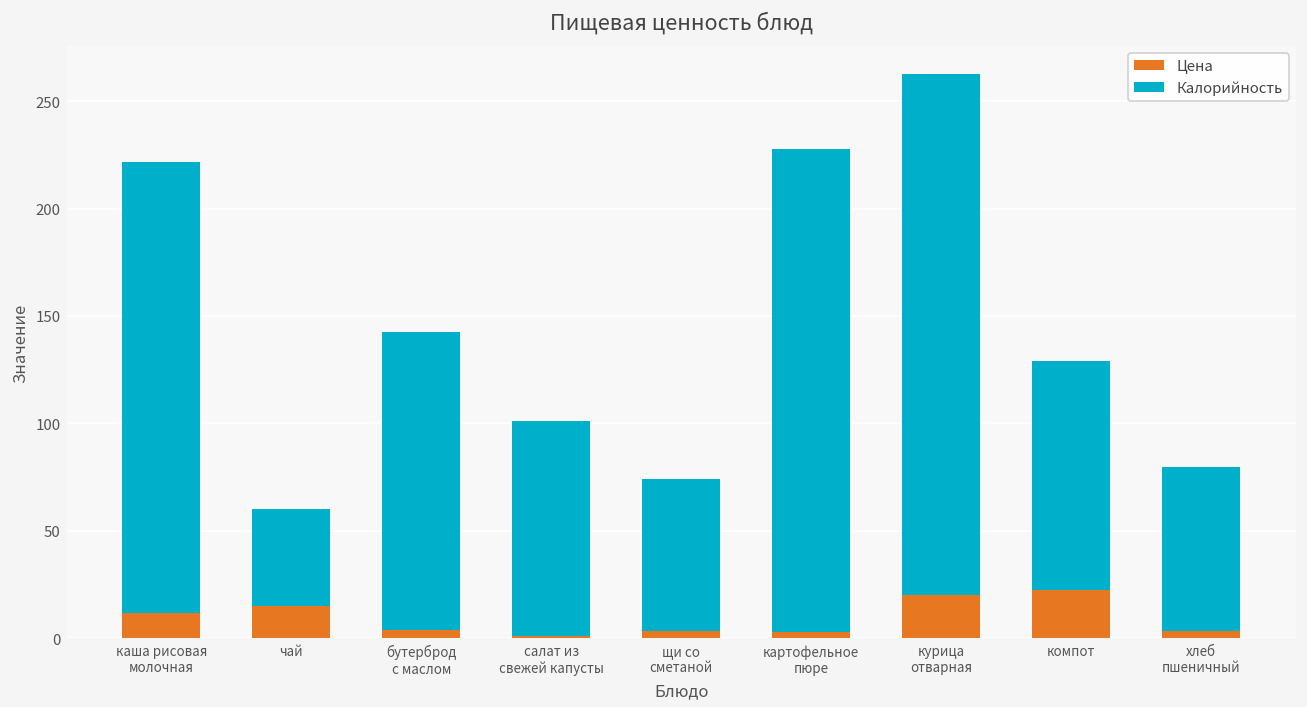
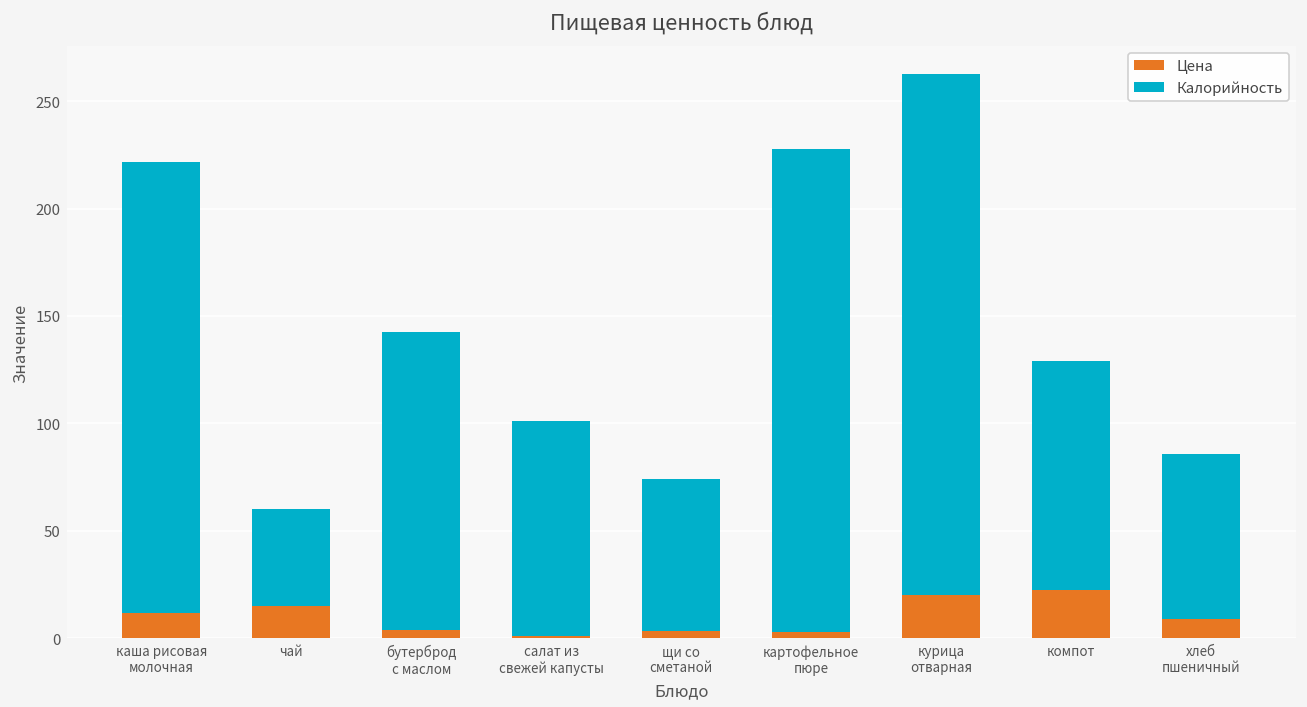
  {
    "Цена": {
      "каша рисовая молочная": 12,
      "чай": 15,
      "бутерброд с маслом": 4,
      "щи со сметаной": 3,
      "картофельное пюре": 3,
      "курица отварная": 20,
      "компот": 22,
-     "хлеб пшеничный": 3
+     "хлеб пшеничный": 9
    },
    "Калорийность": {
      "каша рисовая молочная": 210,
      "чай": 45,
      "бутерброд с маслом": 139,
      "салат из свежей капусты": 100,
      "щи со сметаной": 71,
      "картофельное пюре": 225,
      "курица отварная": 243,
      "компот": 107,
      "хлеб пшеничный": 77
    }
  }
